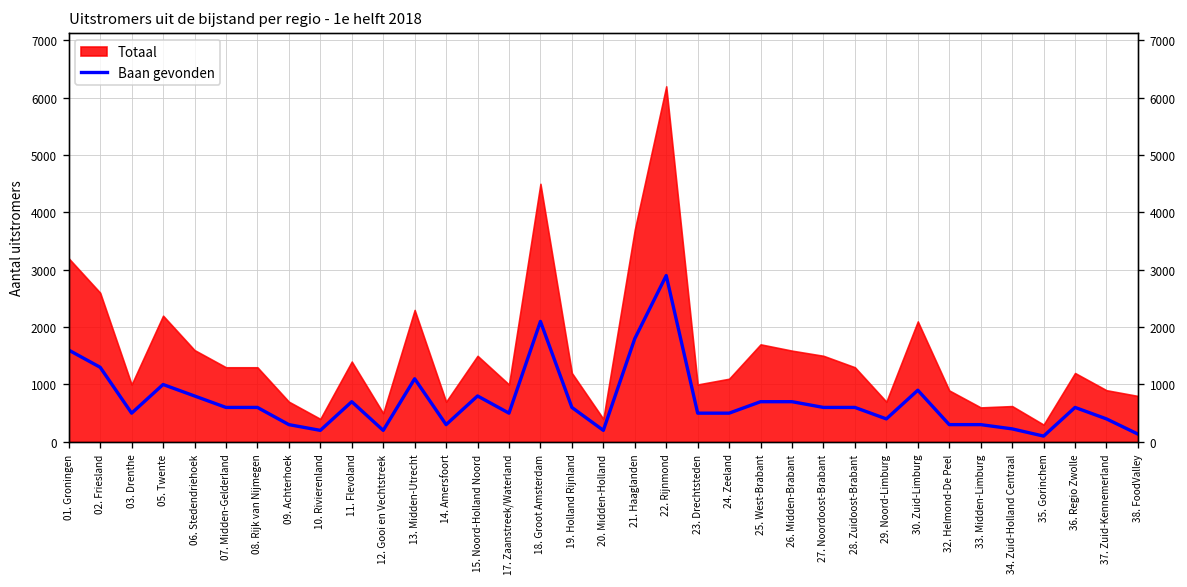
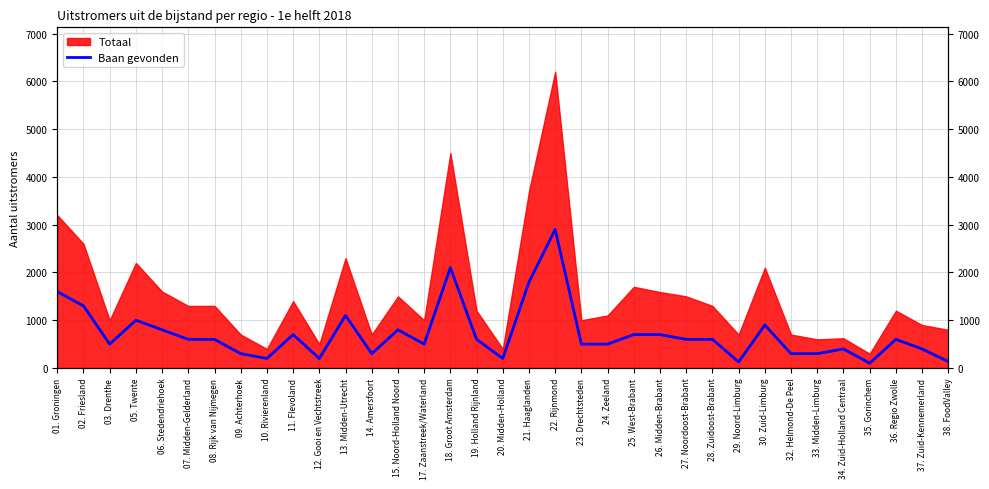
  {
    "Baan gevonden": {
      "01. Groningen": 1600,
      "02. Friesland": 1300,
      "03. Drenthe": 500,
      "05. Twente": 1000,
      "06. Stedendriehoek": 800,
      "07. Midden-Gelderland": 600,
      "08. Rijk van Nijmegen": 600,
      "09. Achterhoek": 300,
      "10. Rivierenland": 200,
      "11. Flevoland": 700,
      "12. Gooi en Vechtstreek": 200,
      "13. Midden-Utrecht": 1100,
      "14. Amersfoort": 300,
      "15. Noord-Holland Noord": 800,
      "17. Zaanstreek/Waterland": 500,
      "18. Groot Amsterdam": 2100,
      "19. Holland Rijnland": 600,
      "20. Midden-Holland": 200,
      "21. Haaglanden": 1800,
      "22. Rijnmond": 2900,
      "23. Drechtsteden": 500,
      "24. Zeeland": 500,
      "25. West-Brabant": 700,
      "26. Midden-Brabant": 700,
      "27. Noordoost-Brabant": 600,
      "28. Zuidoost-Brabant": 600,
-     "29. Noord-Limburg": 400,
+     "29. Noord-Limburg": 100,
      "30. Zuid-Limburg": 900,
      "32. Helmond-De Peel": 300,
      "33. Midden-Limburg": 300,
-     "34. Zuid-Holland Centraal": 200,
+     "34. Zuid-Holland Centraal": 400,
      "35. Gorinchem": 100,
      "36. Regio Zwolle": 600,
      "37. Zuid-Kennemerland": 400,
      "38. FoodValley": 100
    },
    "Totaal": {
      "01. Groningen": 3200,
      "02. Friesland": 2600,
      "03. Drenthe": 1000,
      "05. Twente": 2200,
      "06. Stedendriehoek": 1600,
      "07. Midden-Gelderland": 1300,
      "08. Rijk van Nijmegen": 1300,
      "09. Achterhoek": 700,
      "10. Rivierenland": 400,
      "11. Flevoland": 1400,
      "12. Gooi en Vechtstreek": 500,
      "13. Midden-Utrecht": 2300,
      "14. Amersfoort": 700,
      "15. Noord-Holland Noord": 1500,
      "17. Zaanstreek/Waterland": 1000,
      "18. Groot Amsterdam": 4500,
      "19. Holland Rijnland": 1200,
      "20. Midden-Holland": 400,
      "21. Haaglanden": 3700,
      "22. Rijnmond": 6200,
      "23. Drechtsteden": 1000,
      "24. Zeeland": 1100,
      "25. West-Brabant": 1700,
      "26. Midden-Brabant": 1600,
      "27. Noordoost-Brabant": 1500,
      "28. Zuidoost-Brabant": 1300,
      "29. Noord-Limburg": 700,
      "30. Zuid-Limburg": 2100,
-     "32. Helmond-De Peel": 900,
+     "32. Helmond-De Peel": 700,
      "33. Midden-Limburg": 600,
      "34. Zuid-Holland Centraal": 600,
      "35. Gorinchem": 300,
      "36. Regio Zwolle": 1200,
      "37. Zuid-Kennemerland": 900,
      "38. FoodValley": 800
    }
  }
